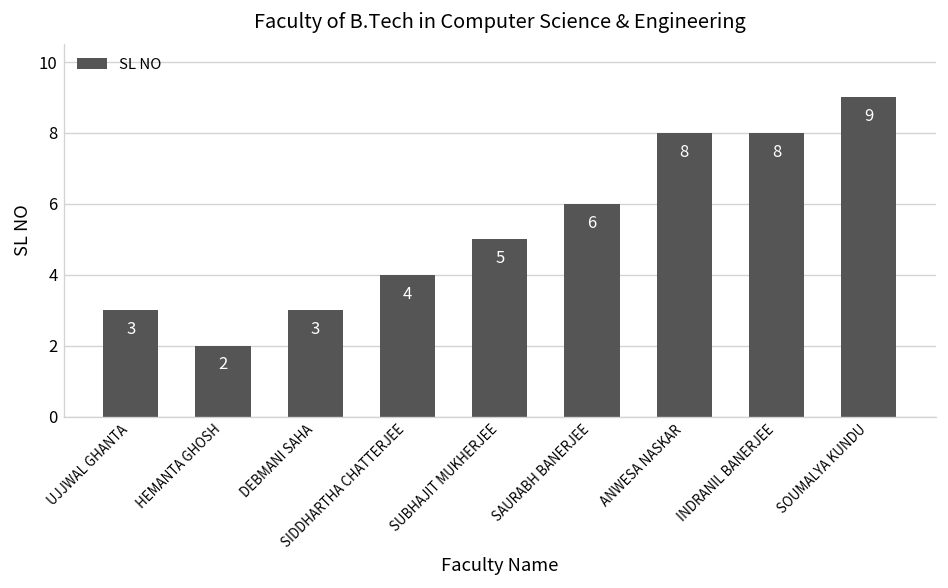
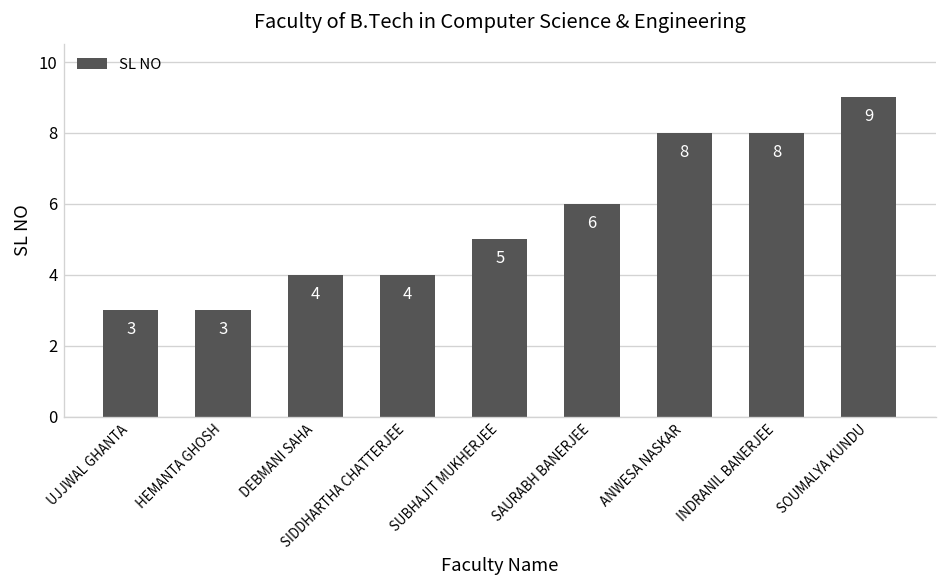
  {
    "UJJWAL GHANTA": 3,
-   "HEMANTA GHOSH": 2,
-   "DEBMANI SAHA": 3,
+   "HEMANTA GHOSH": 3,
+   "DEBMANI SAHA": 4,
    "SIDDHARTHA CHATTERJEE": 4,
    "SUBHAJIT MUKHERJEE": 5,
    "SAURABH BANERJEE": 6,
    "ANWESA NASKAR": 8,
    "INDRANIL BANERJEE": 8,
    "SOUMALYA KUNDU": 9
  }
